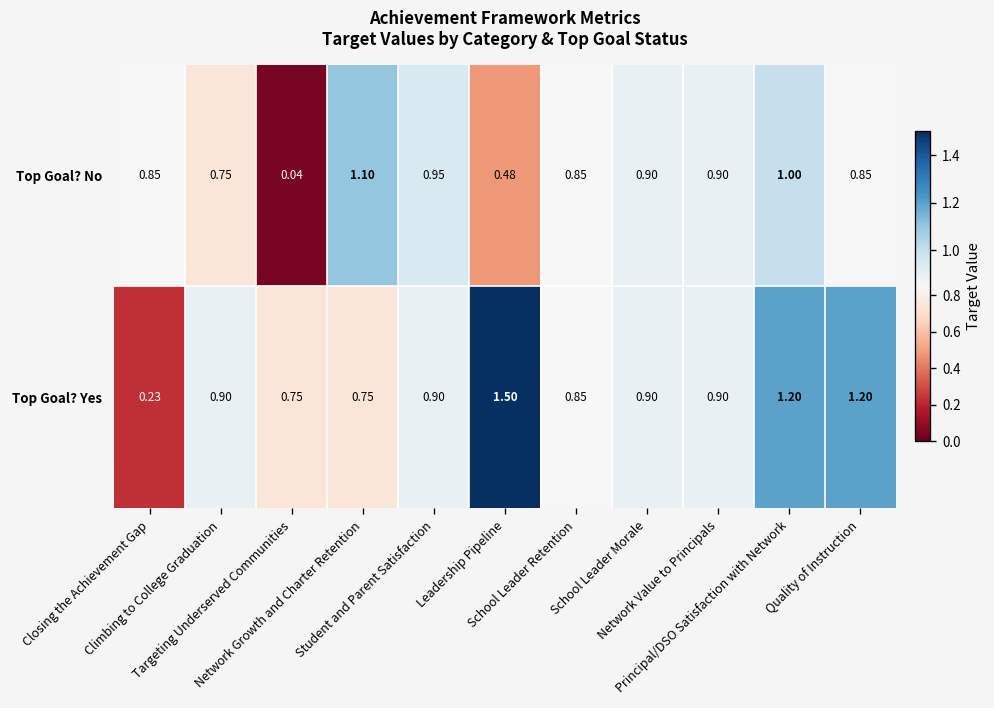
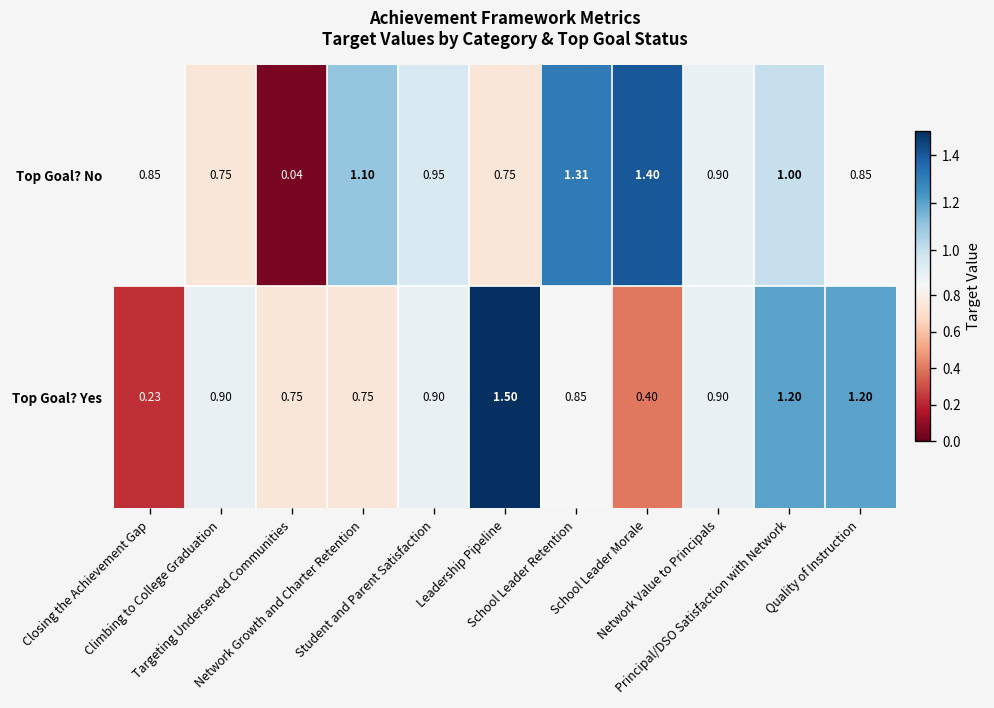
  {
    "Top Goal? No": {
      "Closing the Achievement Gap": 0.85,
      "Climbing to College Graduation": 0.75,
      "Targeting Underserved Communities": 0.04,
      "Network Growth and Charter Retention": 1.10,
      "Student and Parent Satisfaction": 0.95,
-     "Leadership Pipeline": 0.48,
-     "School Leader Retention": 0.85,
-     "School Leader Morale": 0.90,
+     "Leadership Pipeline": 0.75,
+     "School Leader Retention": 1.31,
+     "School Leader Morale": 1.40,
      "Network Value to Principals": 0.90,
      "Principal/DSO Satisfaction with Network": 1.00,
      "Quality of Instruction": 0.85
    },
    "Top Goal? Yes": {
      "Closing the Achievement Gap": 0.23,
      "Climbing to College Graduation": 0.90,
      "Targeting Underserved Communities": 0.75,
      "Network Growth and Charter Retention": 0.75,
      "Student and Parent Satisfaction": 0.90,
      "Leadership Pipeline": 1.50,
      "School Leader Retention": 0.85,
-     "School Leader Morale": 0.90,
+     "School Leader Morale": 0.40,
      "Network Value to Principals": 0.90,
      "Principal/DSO Satisfaction with Network": 1.20,
      "Quality of Instruction": 1.20
    }
  }
